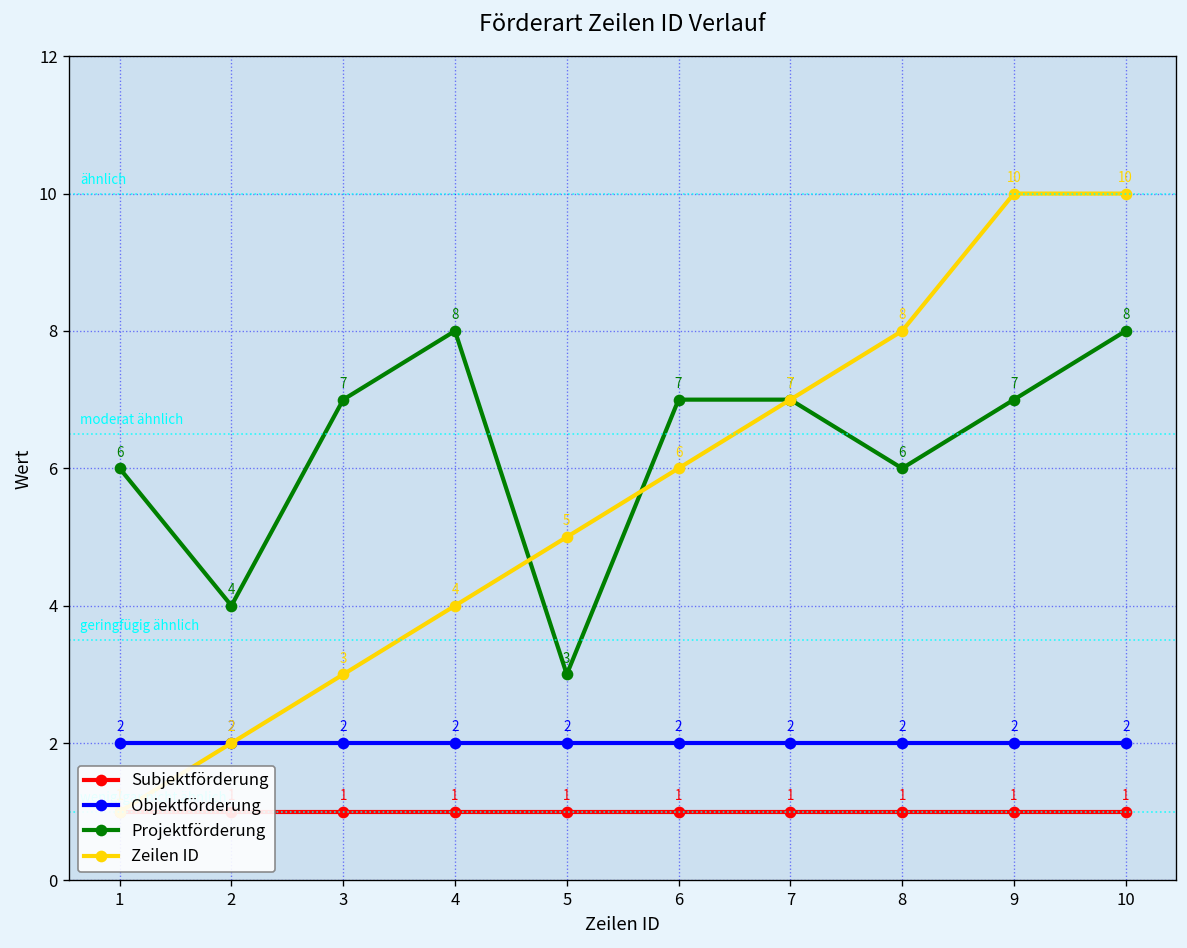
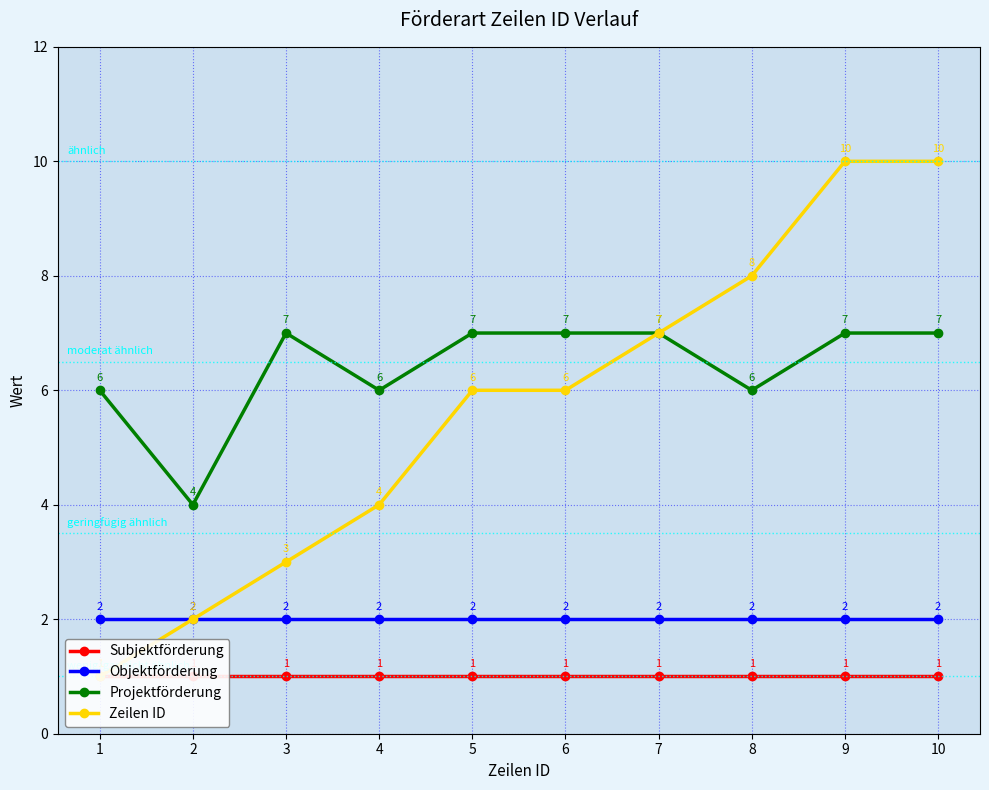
  {
    "Subjektförderung": {
      "3": 1,
      "4": 1,
      "5": 1,
      "6": 1,
      "7": 1,
      "8": 1,
      "9": 1,
      "10": 1
    },
    "Objektförderung": {
      "1": 2,
      "3": 2,
      "4": 2,
      "5": 2,
      "6": 2,
      "7": 2,
      "8": 2,
      "9": 2,
      "10": 2
    },
    "Projektförderung": {
      "1": 6,
      "2": 4,
      "3": 7,
-     "4": 8,
-     "5": 3,
+     "4": 6,
+     "5": 7,
      "6": 7,
      "8": 6,
      "9": 7,
-     "10": 8
+     "10": 7
    },
    "Zeilen ID": {
      "3": 3,
      "4": 4,
-     "5": 5,
+     "5": 6,
      "6": 6,
      "8": 8,
      "9": 10,
      "10": 10
    }
  }
